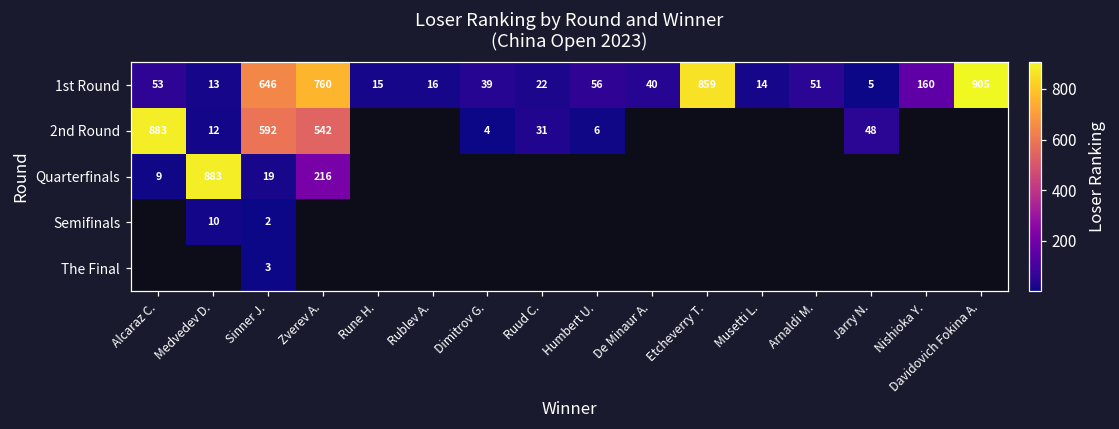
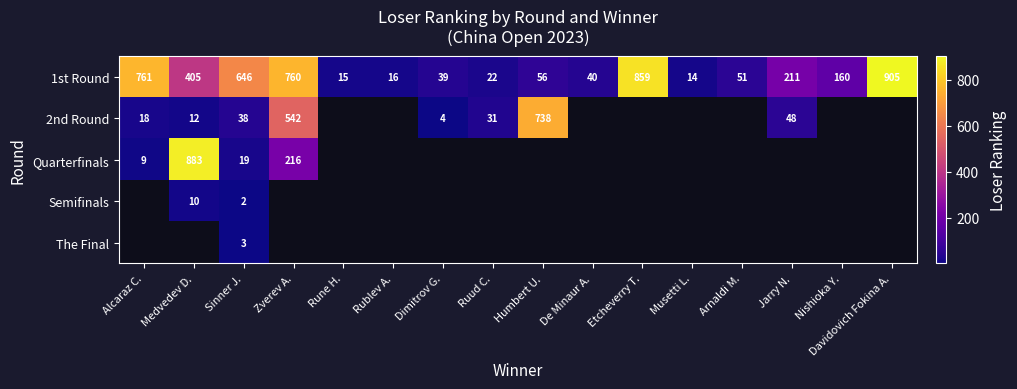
  {
    "1st Round": {
-     "Alcaraz C.": 53,
-     "Medvedev D.": 13,
+     "Alcaraz C.": 761,
+     "Medvedev D.": 405,
      "Sinner J.": 646,
      "Zverev A.": 760,
      "Rune H.": 15,
      "Rublev A.": 16,
      "Dimitrov G.": 39,
      "Ruud C.": 22,
      "Humbert U.": 56,
      "De Minaur A.": 40,
      "Etcheverry T.": 859,
      "Musetti L.": 14,
      "Arnaldi M.": 51,
-     "Jarry N.": 5,
+     "Jarry N.": 211,
      "Nishioka Y.": 160,
      "Davidovich Fokina A.": 905
    },
    "2nd Round": {
-     "Alcaraz C.": 883,
+     "Alcaraz C.": 18,
      "Medvedev D.": 12,
-     "Sinner J.": 592,
+     "Sinner J.": 38,
      "Zverev A.": 542,
      "Dimitrov G.": 4,
      "Ruud C.": 31,
-     "Humbert U.": 6,
+     "Humbert U.": 738,
      "Jarry N.": 48
    },
    "Quarterfinals": {
      "Alcaraz C.": 9,
      "Medvedev D.": 883,
      "Sinner J.": 19,
      "Zverev A.": 216
    },
    "Semifinals": {
      "Medvedev D.": 10,
      "Sinner J.": 2
    },
    "The Final": {
      "Sinner J.": 3
    }
  }
